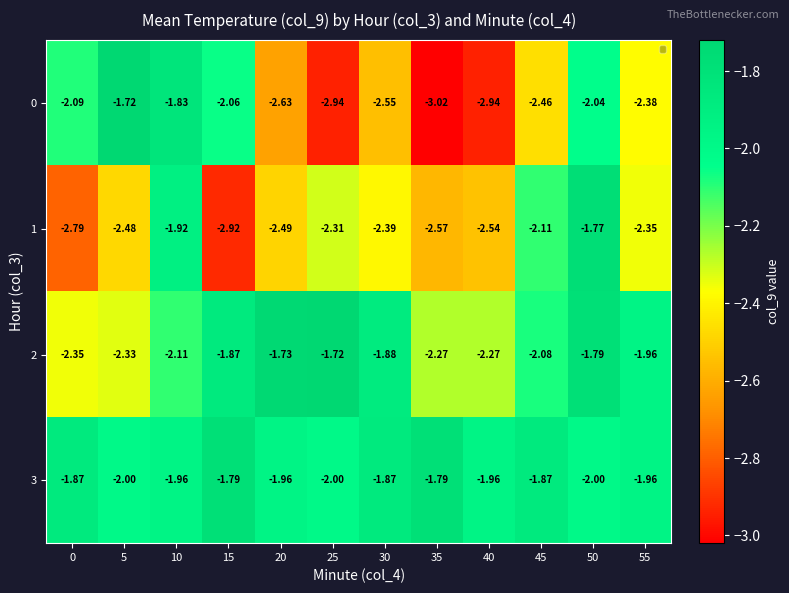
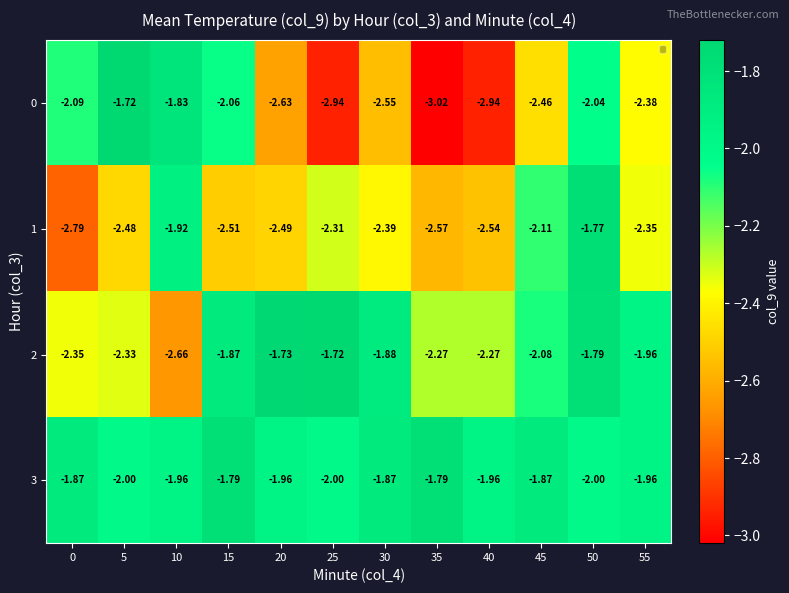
  {
    "0": {
      "0": -2.09,
      "5": -1.72,
      "10": -1.83,
      "15": -2.06,
      "20": -2.63,
      "25": -2.94,
      "30": -2.55,
      "35": -3.02,
      "40": -2.94,
      "45": -2.46,
      "50": -2.04,
      "55": -2.38
    },
    "1": {
      "0": -2.79,
      "5": -2.48,
      "10": -1.92,
-     "15": -2.92,
+     "15": -2.51,
      "20": -2.49,
      "25": -2.31,
      "30": -2.39,
      "35": -2.57,
      "40": -2.54,
      "45": -2.11,
      "50": -1.77,
      "55": -2.35
    },
    "2": {
      "0": -2.35,
      "5": -2.33,
-     "10": -2.11,
+     "10": -2.66,
      "15": -1.87,
      "20": -1.73,
      "25": -1.72,
      "30": -1.88,
      "35": -2.27,
      "40": -2.27,
      "45": -2.08,
      "50": -1.79,
      "55": -1.96
    },
    "3": {
      "0": -1.87,
      "5": -2.00,
      "10": -1.96,
      "15": -1.79,
      "20": -1.96,
      "25": -2.00,
      "30": -1.87,
      "35": -1.79,
      "40": -1.96,
      "45": -1.87,
      "50": -2.00,
      "55": -1.96
    }
  }
